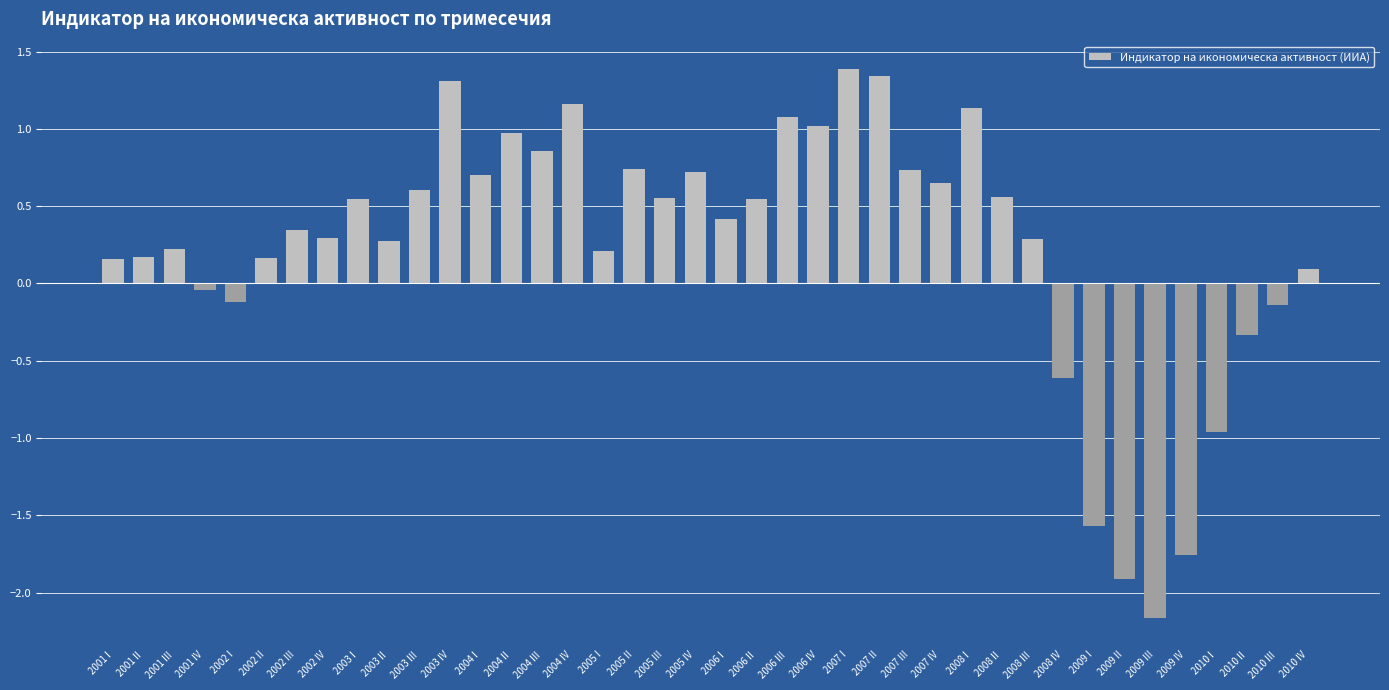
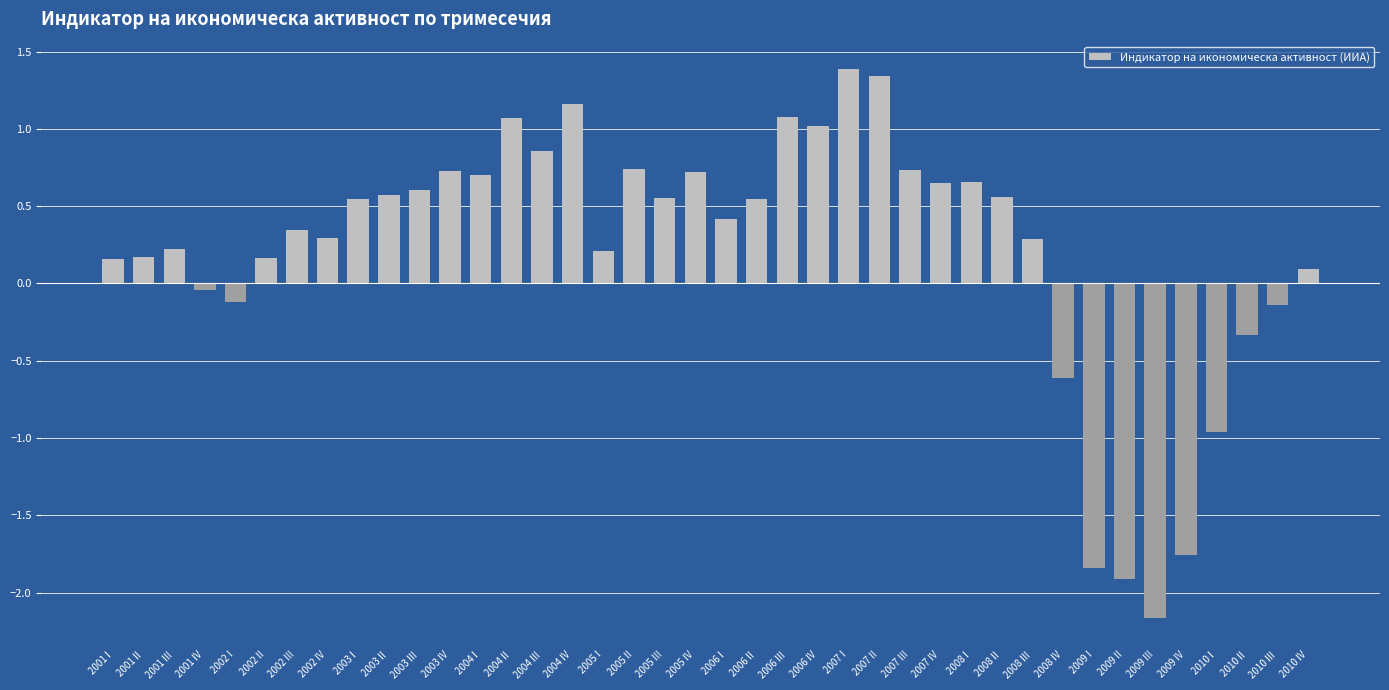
  {
    "2001 I": 0.16,
    "2001 II": 0.17,
    "2001 III": 0.23,
    "2001 IV": -0.04,
    "2002 I": -0.12,
    "2002 II": 0.17,
    "2002 III": 0.34,
    "2002 IV": 0.29,
    "2003 I": 0.55,
-   "2003 II": 0.27,
+   "2003 II": 0.57,
    "2003 III": 0.61,
-   "2003 IV": 1.31,
+   "2003 IV": 0.73,
    "2004 I": 0.70,
-   "2004 II": 0.97,
+   "2004 II": 1.07,
    "2004 III": 0.85,
    "2004 IV": 1.16,
    "2005 I": 0.21,
    "2005 II": 0.74,
    "2005 III": 0.56,
    "2005 IV": 0.72,
    "2006 I": 0.42,
    "2006 II": 0.55,
    "2006 III": 1.07,
    "2006 IV": 1.02,
    "2007 I": 1.39,
    "2007 II": 1.34,
    "2007 III": 0.73,
    "2007 IV": 0.65,
-   "2008 I": 1.14,
+   "2008 I": 0.66,
    "2008 II": 0.56,
    "2008 III": 0.29,
    "2008 IV": -0.61,
-   "2009 I": -1.57,
+   "2009 I": -1.84,
    "2009 II": -1.91,
    "2009 III": -2.16,
    "2009 IV": -1.76,
    "2010 I": -0.96,
    "2010 II": -0.34,
    "2010 III": -0.14,
    "2010 IV": 0.09
  }
